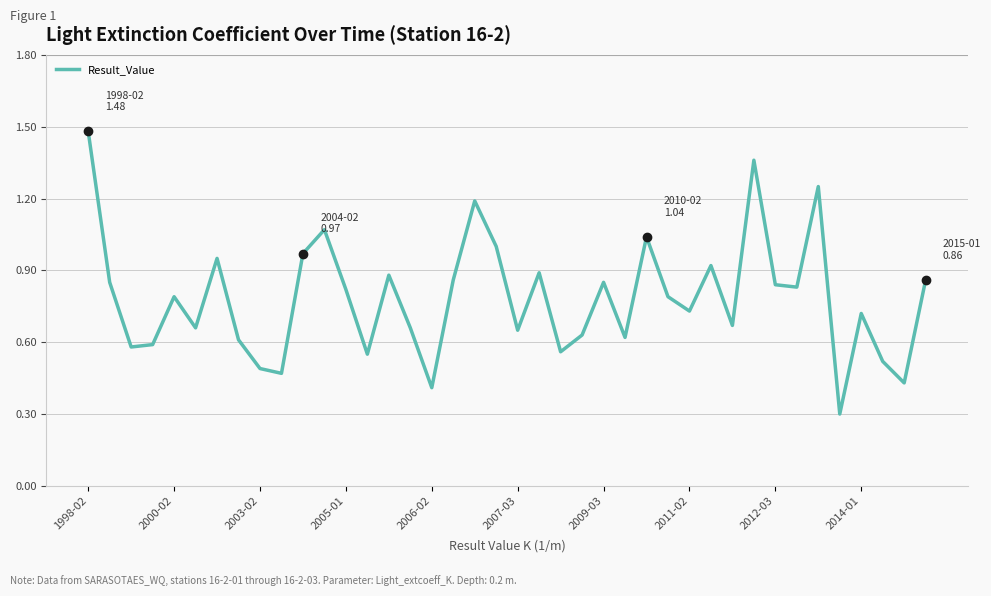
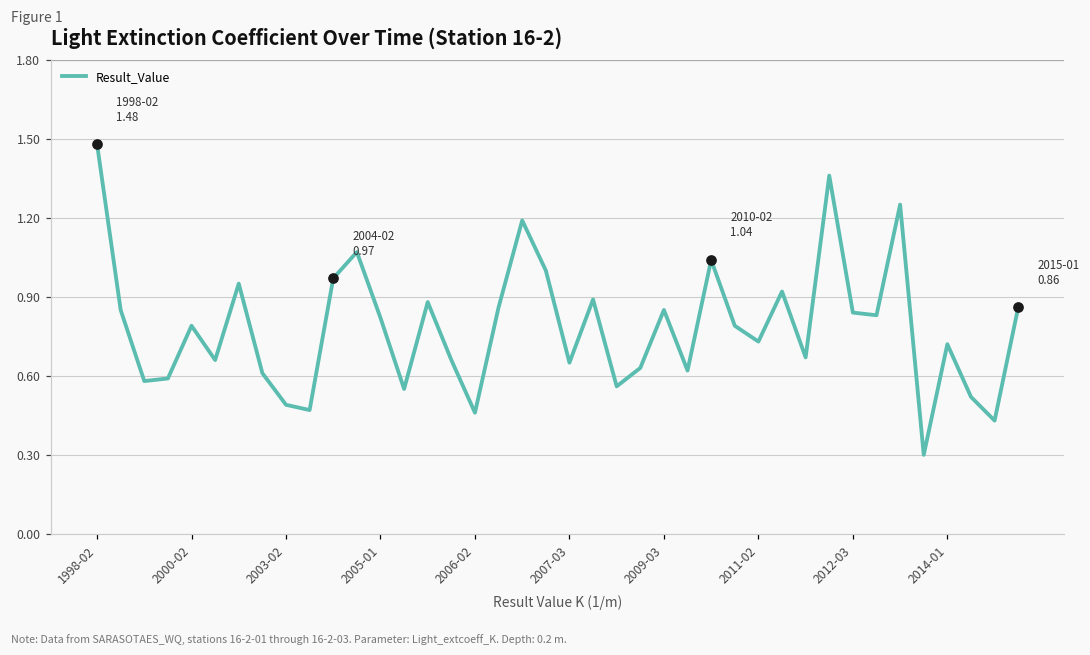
  {
    "Result_Value": {
      "2000-02": 0.79,
      "2003-02": 0.49,
-     "2006-02": 0.41,
+     "2006-02": 0.46,
      "2009-03": 0.85,
      "2014-01": 0.72
    }
  }
